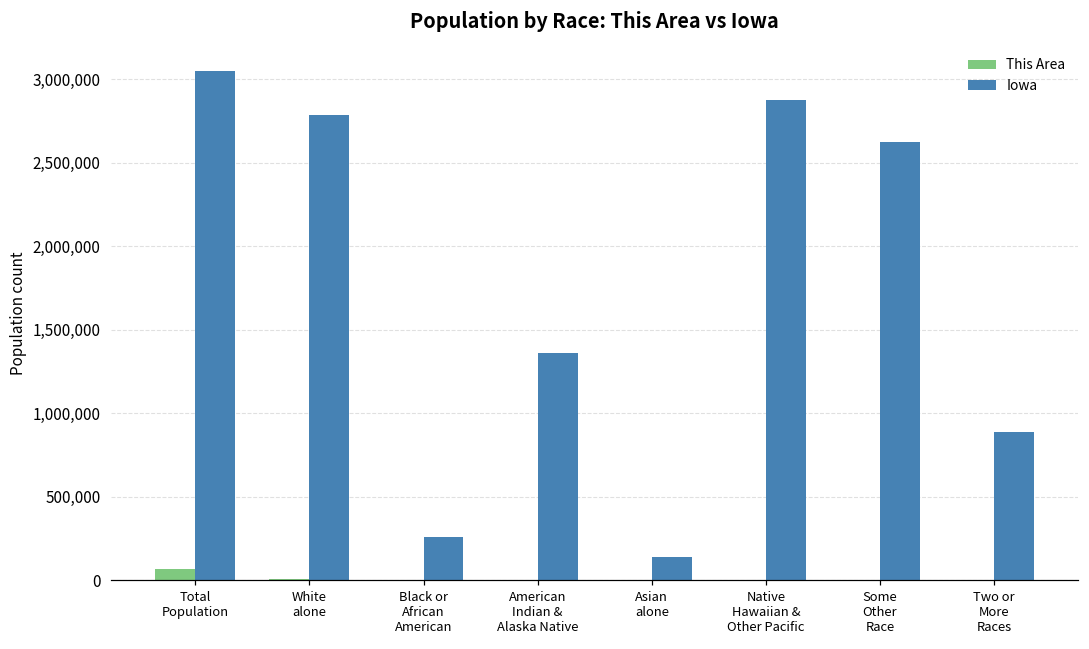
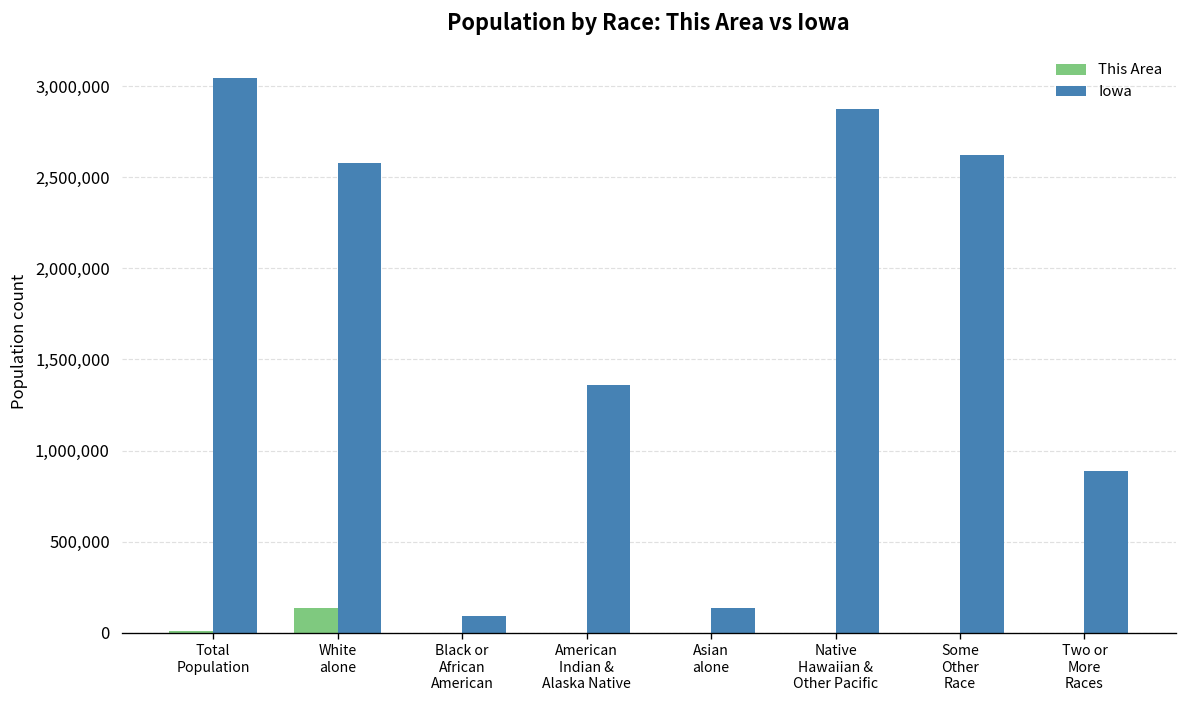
  {
    "This Area": {
-     "Total Population": "70,000",
-     "White alone": "10,000"
+     "Total Population": "10,000",
+     "White alone": "140,000"
    },
    "Iowa": {
      "Total Population": "3,050,000",
-     "White alone": "2,780,000",
-     "Black or African American": "260,000",
+     "White alone": "2,580,000",
+     "Black or African American": "90,000",
      "American Indian & Alaska Native": "1,360,000",
      "Asian alone": "140,000",
      "Native Hawaiian & Other Pacific": "2,880,000",
      "Some Other Race": "2,620,000",
      "Two or More Races": "890,000"
    }
  }
